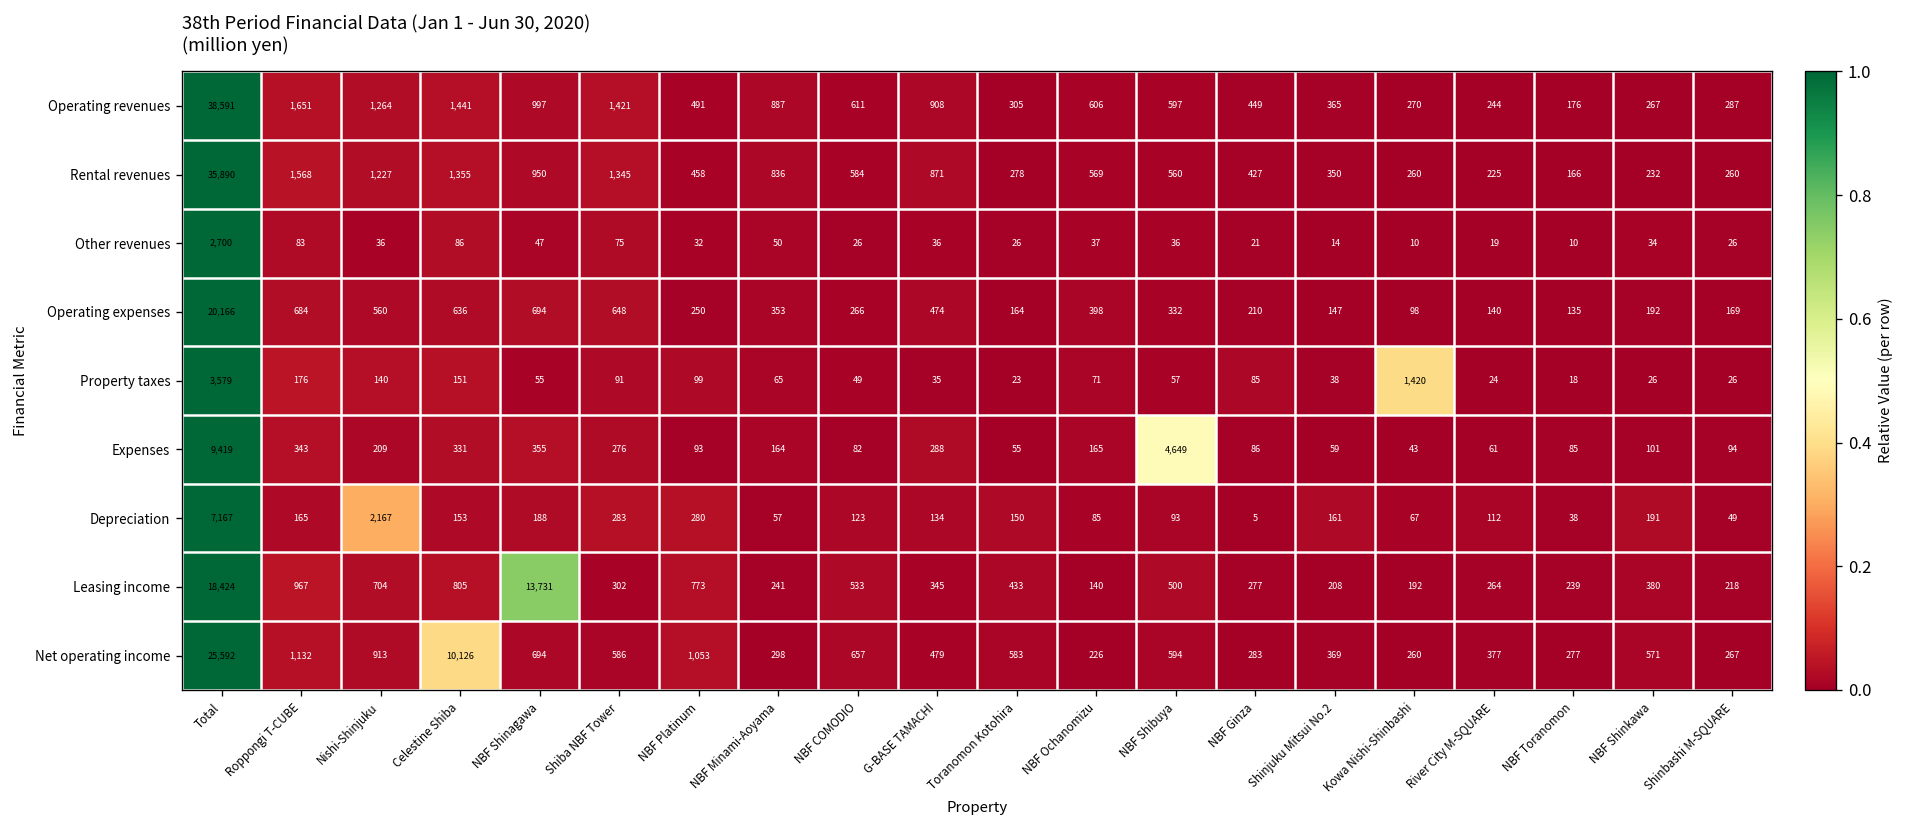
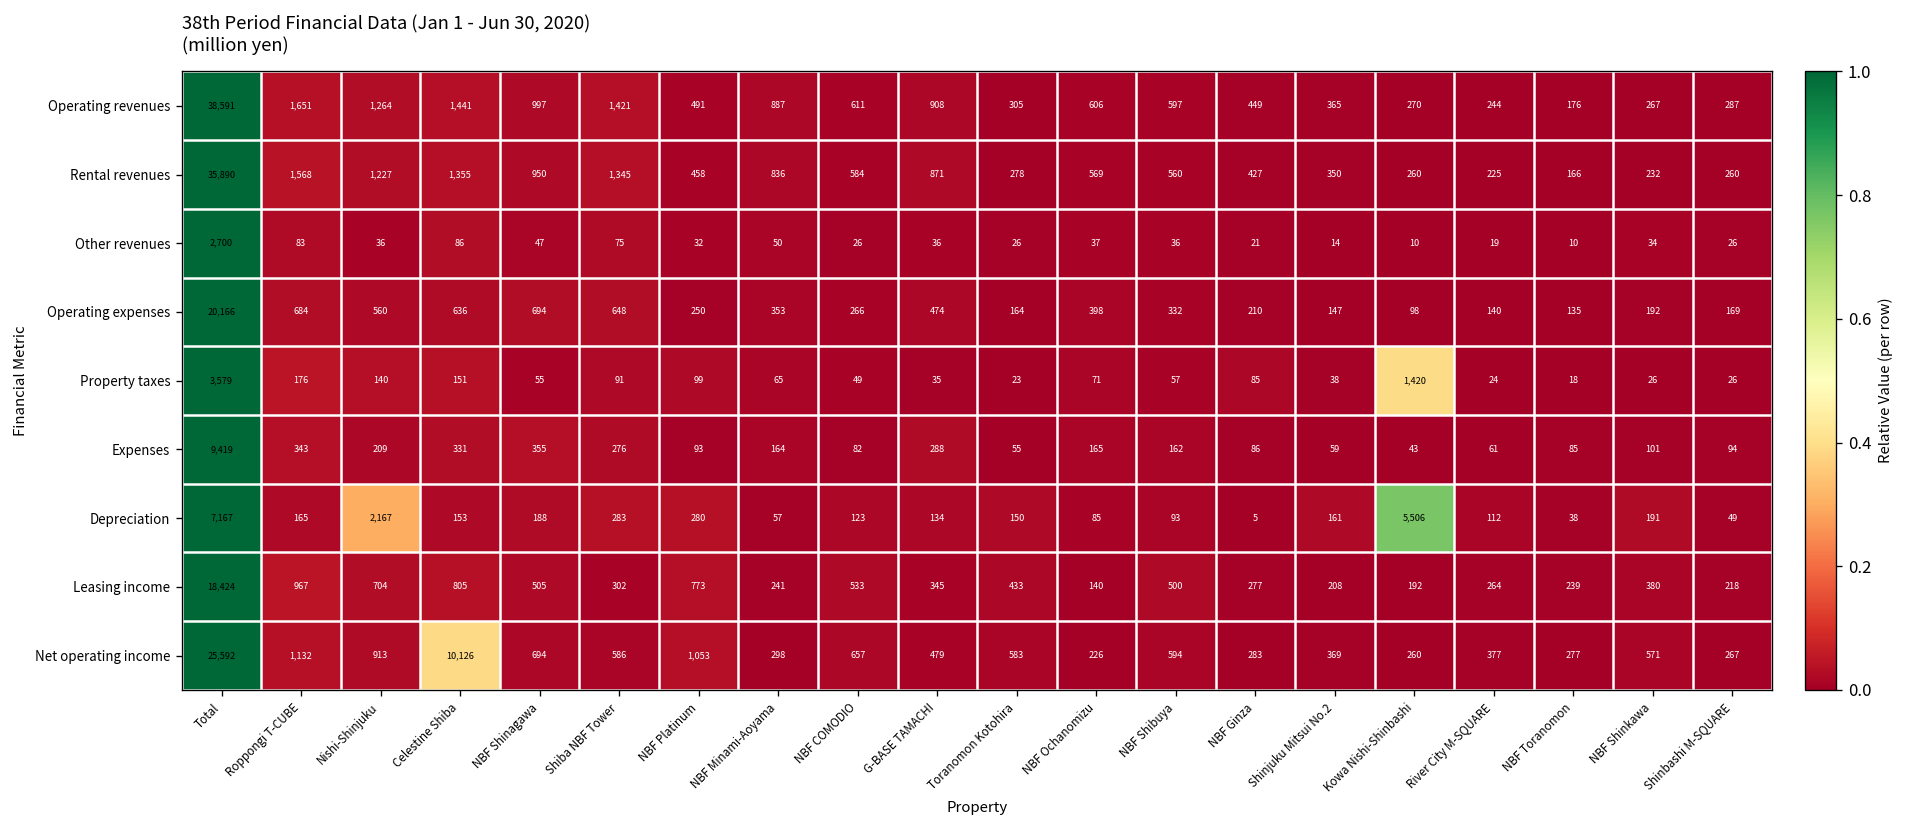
  {
    "Operating revenues": {
      "Total": "38,591",
      "Roppongi T-CUBE": "1,651",
      "Nishi-Shinjuku": "1,264",
      "Celestine Shiba": "1,441",
      "NBF Shinagawa": "997",
      "Shiba NBF Tower": "1,421",
      "NBF Platinum": "491",
      "NBF Minami-Aoyama": "887",
      "NBF COMODIO": "611",
      "G-BASE TAMACHI": "908",
      "Toranomon Kotohira": "305",
      "NBF Ochanomizu": "606",
      "NBF Shibuya": "597",
      "NBF Ginza": "449",
      "Shinjuku Mitsui No.2": "365",
      "Kowa Nishi-Shinbashi": "270",
      "River City M-SQUARE": "244",
      "NBF Toranomon": "176",
      "NBF Shinkawa": "267",
      "Shinbashi M-SQUARE": "287"
    },
    "Rental revenues": {
      "Total": "35,890",
      "Roppongi T-CUBE": "1,568",
      "Nishi-Shinjuku": "1,227",
      "Celestine Shiba": "1,355",
      "NBF Shinagawa": "950",
      "Shiba NBF Tower": "1,345",
      "NBF Platinum": "458",
      "NBF Minami-Aoyama": "836",
      "NBF COMODIO": "584",
      "G-BASE TAMACHI": "871",
      "Toranomon Kotohira": "278",
      "NBF Ochanomizu": "569",
      "NBF Shibuya": "560",
      "NBF Ginza": "427",
      "Shinjuku Mitsui No.2": "350",
      "Kowa Nishi-Shinbashi": "260",
      "River City M-SQUARE": "225",
      "NBF Toranomon": "166",
      "NBF Shinkawa": "232",
      "Shinbashi M-SQUARE": "260"
    },
    "Other revenues": {
      "Total": "2,700",
      "Roppongi T-CUBE": "83",
      "Nishi-Shinjuku": "36",
      "Celestine Shiba": "86",
      "NBF Shinagawa": "47",
      "Shiba NBF Tower": "75",
      "NBF Platinum": "32",
      "NBF Minami-Aoyama": "50",
      "NBF COMODIO": "26",
      "G-BASE TAMACHI": "36",
      "Toranomon Kotohira": "26",
      "NBF Ochanomizu": "37",
      "NBF Shibuya": "36",
      "NBF Ginza": "21",
      "Shinjuku Mitsui No.2": "14",
      "Kowa Nishi-Shinbashi": "10",
      "River City M-SQUARE": "19",
      "NBF Toranomon": "10",
      "NBF Shinkawa": "34",
      "Shinbashi M-SQUARE": "26"
    },
    "Operating expenses": {
      "Total": "20,166",
      "Roppongi T-CUBE": "684",
      "Nishi-Shinjuku": "560",
      "Celestine Shiba": "636",
      "NBF Shinagawa": "694",
      "Shiba NBF Tower": "648",
      "NBF Platinum": "250",
      "NBF Minami-Aoyama": "353",
      "NBF COMODIO": "266",
      "G-BASE TAMACHI": "474",
      "Toranomon Kotohira": "164",
      "NBF Ochanomizu": "398",
      "NBF Shibuya": "332",
      "NBF Ginza": "210",
      "Shinjuku Mitsui No.2": "147",
      "Kowa Nishi-Shinbashi": "98",
      "River City M-SQUARE": "140",
      "NBF Toranomon": "135",
      "NBF Shinkawa": "192",
      "Shinbashi M-SQUARE": "169"
    },
    "Property taxes": {
      "Total": "3,579",
      "Roppongi T-CUBE": "176",
      "Nishi-Shinjuku": "140",
      "Celestine Shiba": "151",
      "NBF Shinagawa": "55",
      "Shiba NBF Tower": "91",
      "NBF Platinum": "99",
      "NBF Minami-Aoyama": "65",
      "NBF COMODIO": "49",
      "G-BASE TAMACHI": "35",
      "Toranomon Kotohira": "23",
      "NBF Ochanomizu": "71",
      "NBF Shibuya": "57",
      "NBF Ginza": "85",
      "Shinjuku Mitsui No.2": "38",
      "Kowa Nishi-Shinbashi": "1,420",
      "River City M-SQUARE": "24",
      "NBF Toranomon": "18",
      "NBF Shinkawa": "26",
      "Shinbashi M-SQUARE": "26"
    },
    "Expenses": {
      "Total": "9,419",
      "Roppongi T-CUBE": "343",
      "Nishi-Shinjuku": "209",
      "Celestine Shiba": "331",
      "NBF Shinagawa": "355",
      "Shiba NBF Tower": "276",
      "NBF Platinum": "93",
      "NBF Minami-Aoyama": "164",
      "NBF COMODIO": "82",
      "G-BASE TAMACHI": "288",
      "Toranomon Kotohira": "55",
      "NBF Ochanomizu": "165",
-     "NBF Shibuya": "4,649",
+     "NBF Shibuya": "162",
      "NBF Ginza": "86",
      "Shinjuku Mitsui No.2": "59",
      "Kowa Nishi-Shinbashi": "43",
      "River City M-SQUARE": "61",
      "NBF Toranomon": "85",
      "NBF Shinkawa": "101",
      "Shinbashi M-SQUARE": "94"
    },
    "Depreciation": {
      "Total": "7,167",
      "Roppongi T-CUBE": "165",
      "Nishi-Shinjuku": "2,167",
      "Celestine Shiba": "153",
      "NBF Shinagawa": "188",
      "Shiba NBF Tower": "283",
      "NBF Platinum": "280",
      "NBF Minami-Aoyama": "57",
      "NBF COMODIO": "123",
      "G-BASE TAMACHI": "134",
      "Toranomon Kotohira": "150",
      "NBF Ochanomizu": "85",
      "NBF Shibuya": "93",
      "NBF Ginza": "5",
      "Shinjuku Mitsui No.2": "161",
-     "Kowa Nishi-Shinbashi": "67",
+     "Kowa Nishi-Shinbashi": "5,506",
      "River City M-SQUARE": "112",
      "NBF Toranomon": "38",
      "NBF Shinkawa": "191",
      "Shinbashi M-SQUARE": "49"
    },
    "Leasing income": {
      "Total": "18,424",
      "Roppongi T-CUBE": "967",
      "Nishi-Shinjuku": "704",
      "Celestine Shiba": "805",
-     "NBF Shinagawa": "13,731",
+     "NBF Shinagawa": "505",
      "Shiba NBF Tower": "302",
      "NBF Platinum": "773",
      "NBF Minami-Aoyama": "241",
      "NBF COMODIO": "533",
      "G-BASE TAMACHI": "345",
      "Toranomon Kotohira": "433",
      "NBF Ochanomizu": "140",
      "NBF Shibuya": "500",
      "NBF Ginza": "277",
      "Shinjuku Mitsui No.2": "208",
      "Kowa Nishi-Shinbashi": "192",
      "River City M-SQUARE": "264",
      "NBF Toranomon": "239",
      "NBF Shinkawa": "380",
      "Shinbashi M-SQUARE": "218"
    },
    "Net operating income": {
      "Total": "25,592",
      "Roppongi T-CUBE": "1,132",
      "Nishi-Shinjuku": "913",
      "Celestine Shiba": "10,126",
      "NBF Shinagawa": "694",
      "Shiba NBF Tower": "586",
      "NBF Platinum": "1,053",
      "NBF Minami-Aoyama": "298",
      "NBF COMODIO": "657",
      "G-BASE TAMACHI": "479",
      "Toranomon Kotohira": "583",
      "NBF Ochanomizu": "226",
      "NBF Shibuya": "594",
      "NBF Ginza": "283",
      "Shinjuku Mitsui No.2": "369",
      "Kowa Nishi-Shinbashi": "260",
      "River City M-SQUARE": "377",
      "NBF Toranomon": "277",
      "NBF Shinkawa": "571",
      "Shinbashi M-SQUARE": "267"
    }
  }
